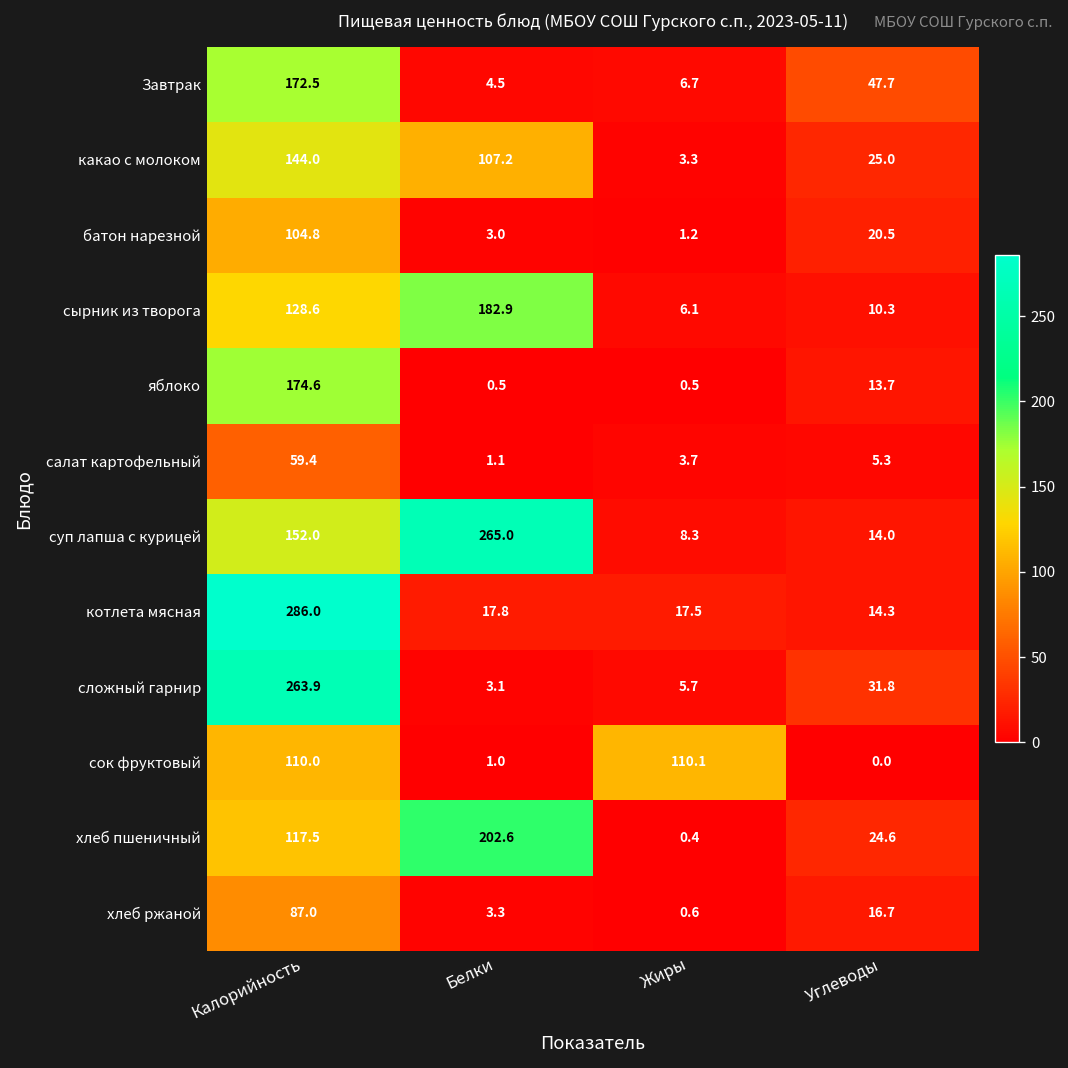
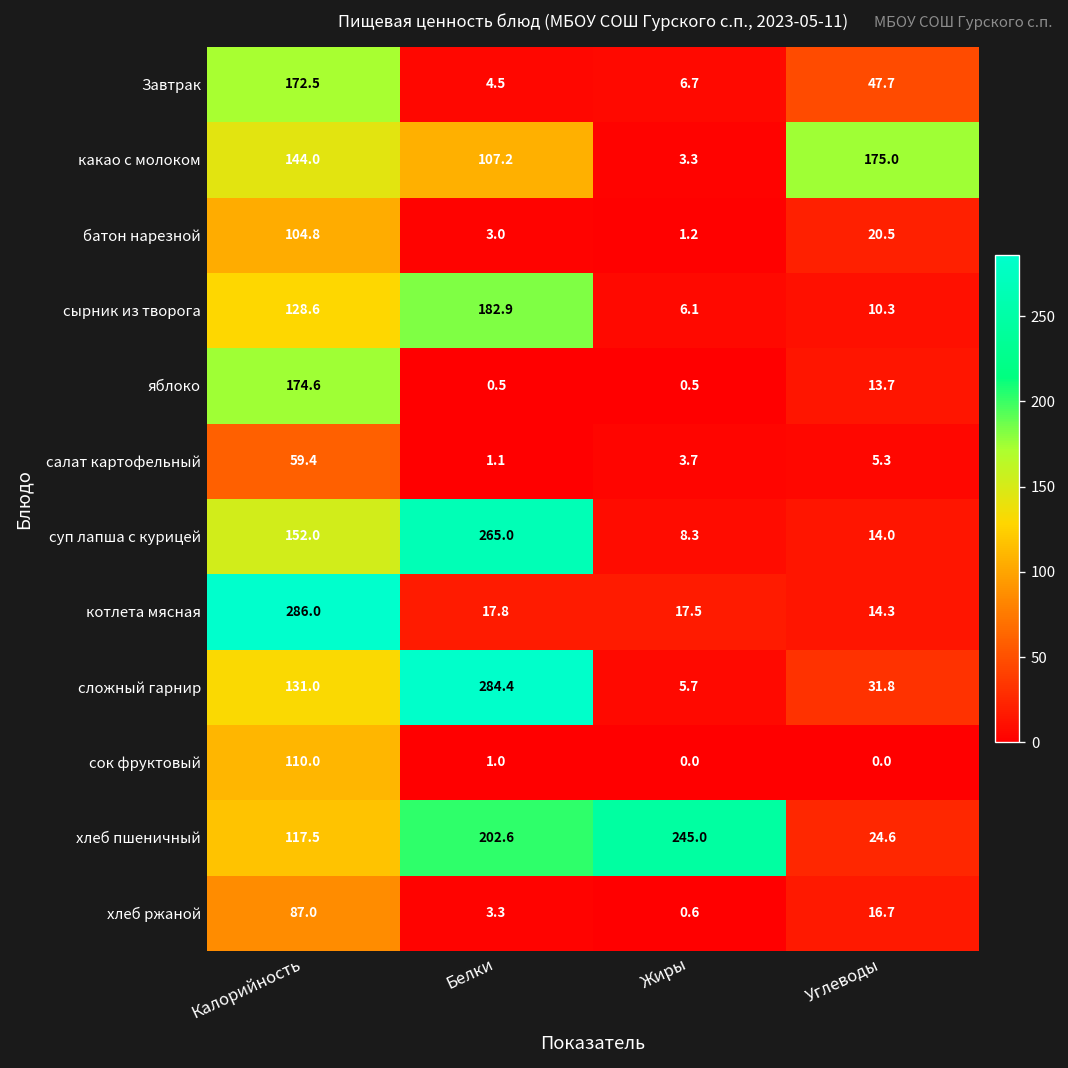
  {
    "Завтрак": {
      "Калорийность": 172.5,
      "Белки": 4.5,
      "Жиры": 6.7,
      "Углеводы": 47.7
    },
    "какао с молоком": {
      "Калорийность": 144.0,
      "Белки": 107.2,
      "Жиры": 3.3,
-     "Углеводы": 25.0
+     "Углеводы": 175.0
    },
    "батон нарезной": {
      "Калорийность": 104.8,
      "Белки": 3.0,
      "Жиры": 1.2,
      "Углеводы": 20.5
    },
    "сырник из творога": {
      "Калорийность": 128.6,
      "Белки": 182.9,
      "Жиры": 6.1,
      "Углеводы": 10.3
    },
    "яблоко": {
      "Калорийность": 174.6,
      "Белки": 0.5,
      "Жиры": 0.5,
      "Углеводы": 13.7
    },
    "салат картофельный": {
      "Калорийность": 59.4,
      "Белки": 1.1,
      "Жиры": 3.7,
      "Углеводы": 5.3
    },
    "суп лапша с курицей": {
      "Калорийность": 152.0,
      "Белки": 265.0,
      "Жиры": 8.3,
      "Углеводы": 14.0
    },
    "котлета мясная": {
      "Калорийность": 286.0,
      "Белки": 17.8,
      "Жиры": 17.5,
      "Углеводы": 14.3
    },
    "сложный гарнир": {
-     "Калорийность": 263.9,
-     "Белки": 3.1,
+     "Калорийность": 131.0,
+     "Белки": 284.4,
      "Жиры": 5.7,
      "Углеводы": 31.8
    },
    "сок фруктовый": {
      "Калорийность": 110.0,
      "Белки": 1.0,
-     "Жиры": 110.1,
+     "Жиры": 0.0,
      "Углеводы": 0.0
    },
    "хлеб пшеничный": {
      "Калорийность": 117.5,
      "Белки": 202.6,
-     "Жиры": 0.4,
+     "Жиры": 245.0,
      "Углеводы": 24.6
    },
    "хлеб ржаной": {
      "Калорийность": 87.0,
      "Белки": 3.3,
      "Жиры": 0.6,
      "Углеводы": 16.7
    }
  }
